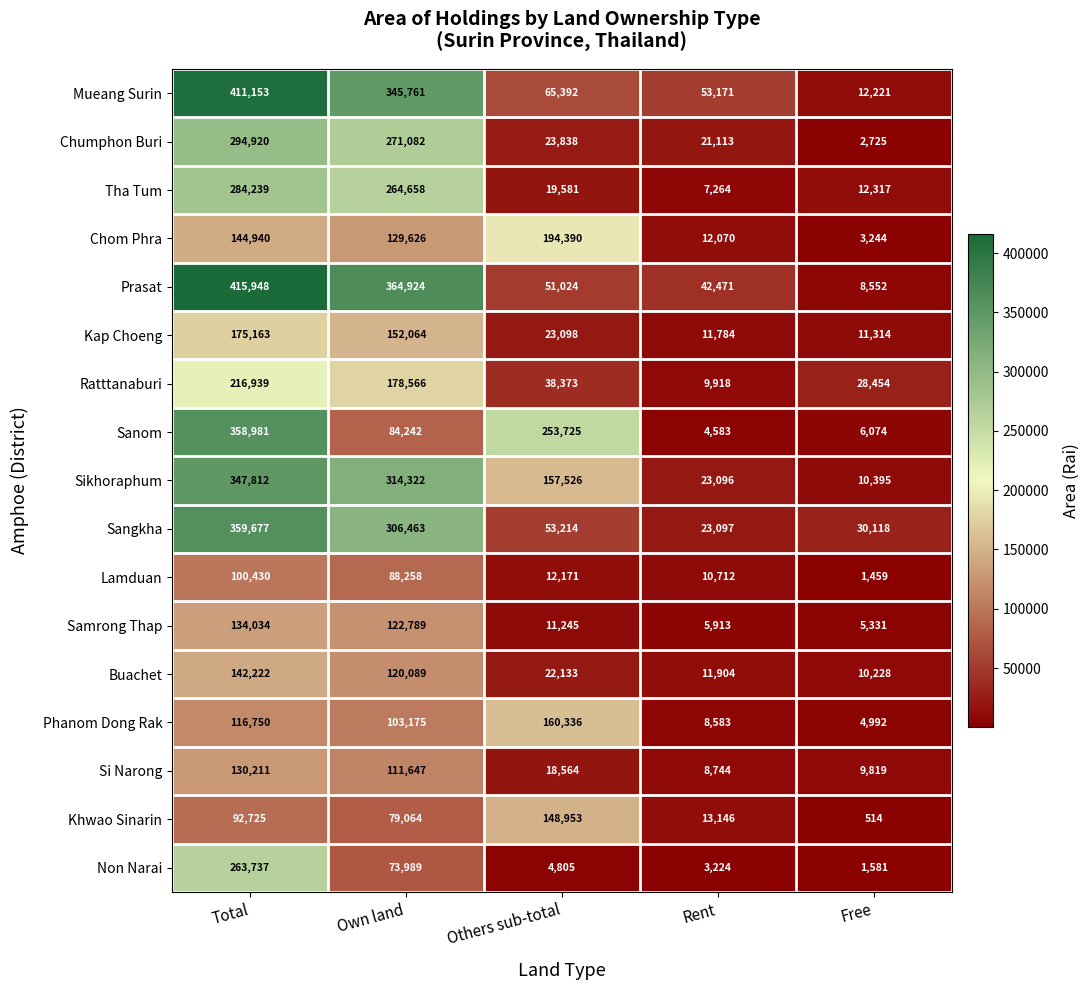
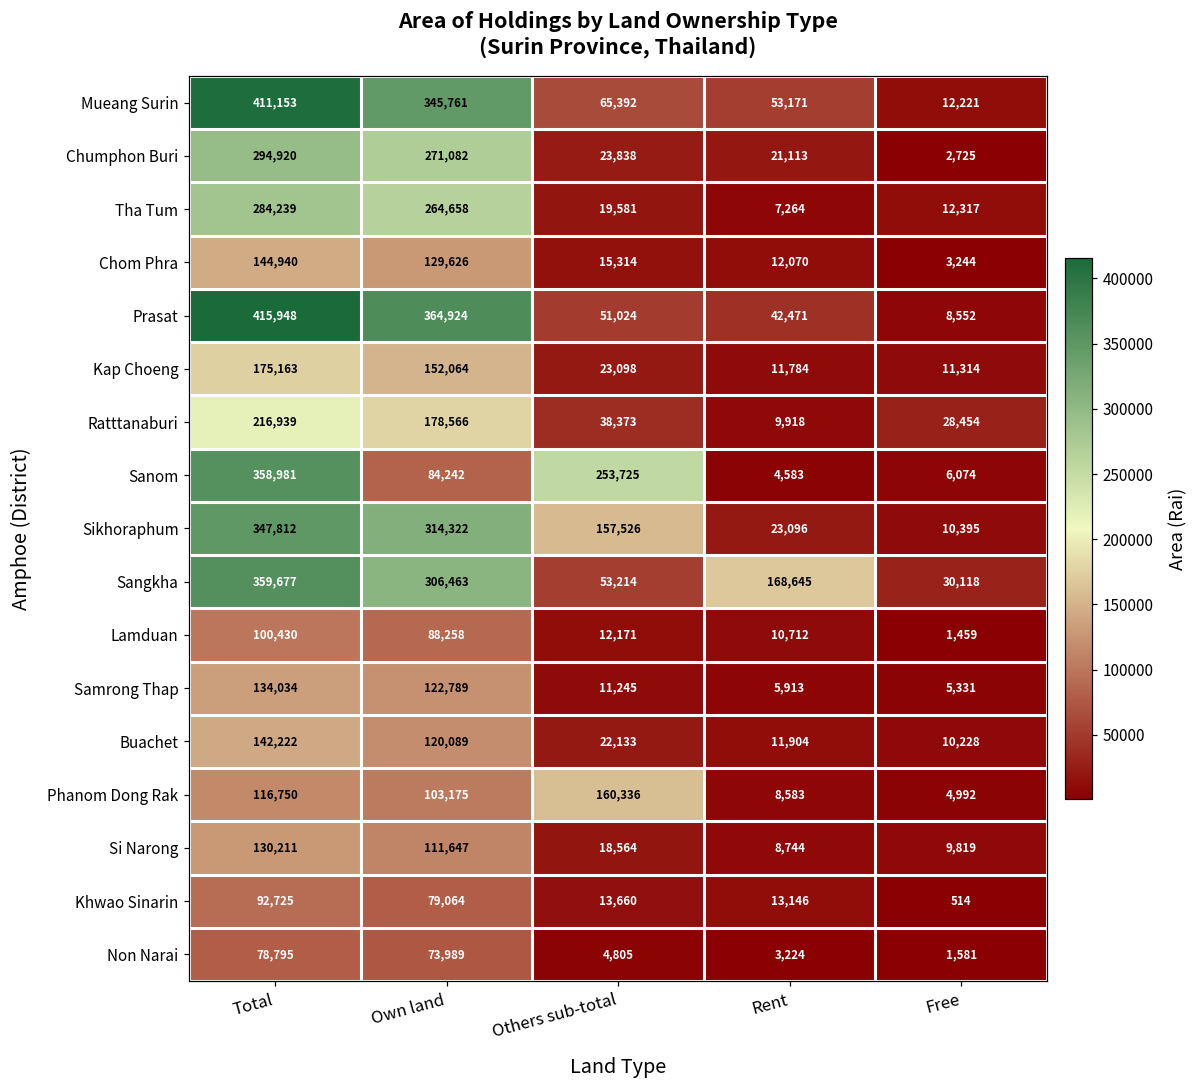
  {
    "Mueang Surin": {
      "Total": "411,153",
      "Own land": "345,761",
      "Others sub-total": "65,392",
      "Rent": "53,171",
      "Free": "12,221"
    },
    "Chumphon Buri": {
      "Total": "294,920",
      "Own land": "271,082",
      "Others sub-total": "23,838",
      "Rent": "21,113",
      "Free": "2,725"
    },
    "Tha Tum": {
      "Total": "284,239",
      "Own land": "264,658",
      "Others sub-total": "19,581",
      "Rent": "7,264",
      "Free": "12,317"
    },
    "Chom Phra": {
      "Total": "144,940",
      "Own land": "129,626",
-     "Others sub-total": "194,390",
+     "Others sub-total": "15,314",
      "Rent": "12,070",
      "Free": "3,244"
    },
    "Prasat": {
      "Total": "415,948",
      "Own land": "364,924",
      "Others sub-total": "51,024",
      "Rent": "42,471",
      "Free": "8,552"
    },
    "Kap Choeng": {
      "Total": "175,163",
      "Own land": "152,064",
      "Others sub-total": "23,098",
      "Rent": "11,784",
      "Free": "11,314"
    },
    "Ratttanaburi": {
      "Total": "216,939",
      "Own land": "178,566",
      "Others sub-total": "38,373",
      "Rent": "9,918",
      "Free": "28,454"
    },
    "Sanom": {
      "Total": "358,981",
      "Own land": "84,242",
      "Others sub-total": "253,725",
      "Rent": "4,583",
      "Free": "6,074"
    },
    "Sikhoraphum": {
      "Total": "347,812",
      "Own land": "314,322",
      "Others sub-total": "157,526",
      "Rent": "23,096",
      "Free": "10,395"
    },
    "Sangkha": {
      "Total": "359,677",
      "Own land": "306,463",
      "Others sub-total": "53,214",
-     "Rent": "23,097",
+     "Rent": "168,645",
      "Free": "30,118"
    },
    "Lamduan": {
      "Total": "100,430",
      "Own land": "88,258",
      "Others sub-total": "12,171",
      "Rent": "10,712",
      "Free": "1,459"
    },
    "Samrong Thap": {
      "Total": "134,034",
      "Own land": "122,789",
      "Others sub-total": "11,245",
      "Rent": "5,913",
      "Free": "5,331"
    },
    "Buachet": {
      "Total": "142,222",
      "Own land": "120,089",
      "Others sub-total": "22,133",
      "Rent": "11,904",
      "Free": "10,228"
    },
    "Phanom Dong Rak": {
      "Total": "116,750",
      "Own land": "103,175",
      "Others sub-total": "160,336",
      "Rent": "8,583",
      "Free": "4,992"
    },
    "Si Narong": {
      "Total": "130,211",
      "Own land": "111,647",
      "Others sub-total": "18,564",
      "Rent": "8,744",
      "Free": "9,819"
    },
    "Khwao Sinarin": {
      "Total": "92,725",
      "Own land": "79,064",
-     "Others sub-total": "148,953",
+     "Others sub-total": "13,660",
      "Rent": "13,146",
      "Free": "514"
    },
    "Non Narai": {
-     "Total": "263,737",
+     "Total": "78,795",
      "Own land": "73,989",
      "Others sub-total": "4,805",
      "Rent": "3,224",
      "Free": "1,581"
    }
  }
